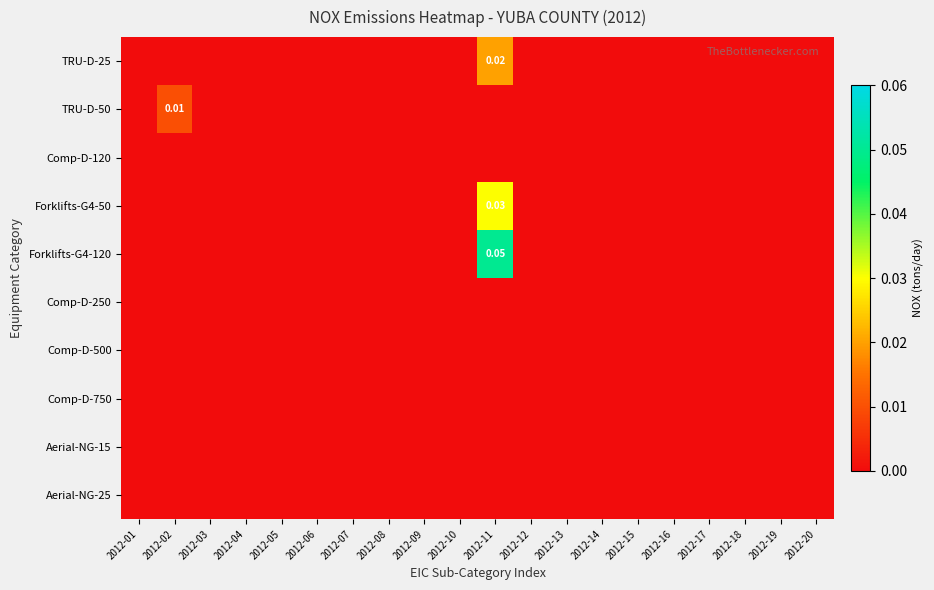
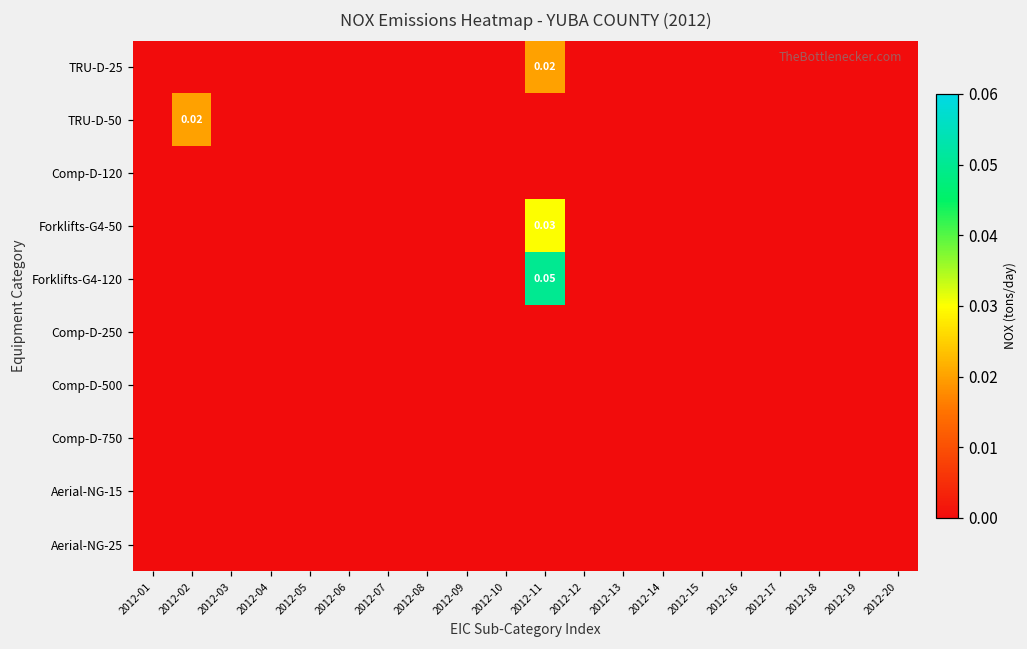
  {
    "TRU-D-25": {
      "2012-11": 0.02
    },
    "TRU-D-50": {
-     "2012-02": 0.01
+     "2012-02": 0.02
    },
    "Forklifts-G4-50": {
      "2012-11": 0.03
    },
    "Forklifts-G4-120": {
      "2012-11": 0.05
    }
  }
